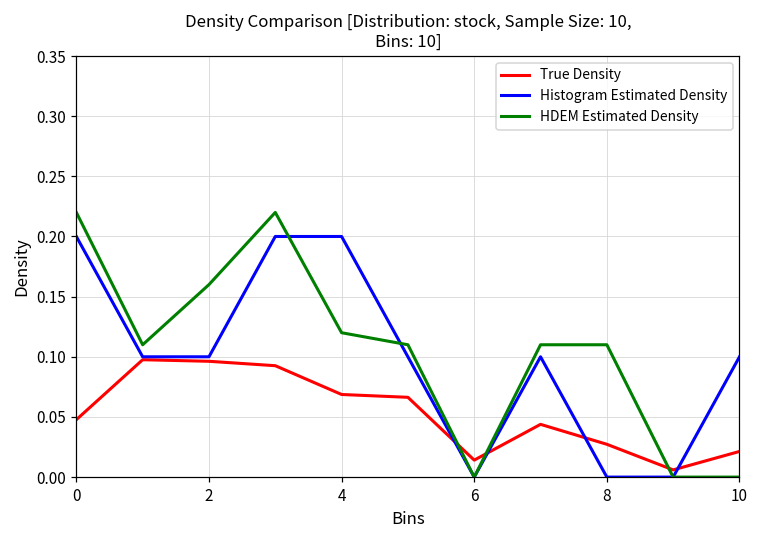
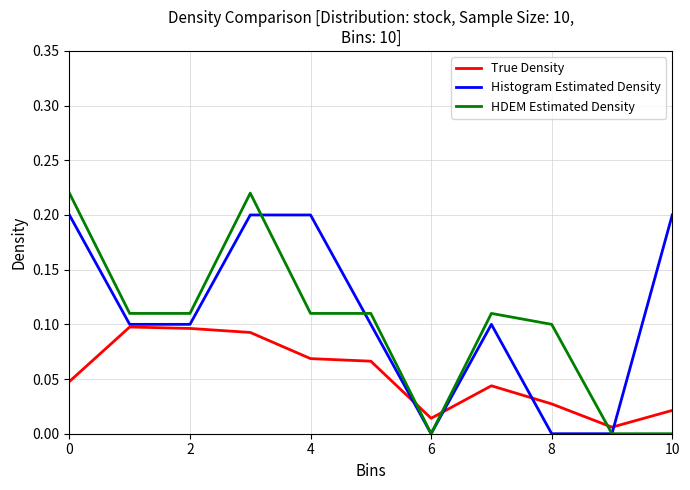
  {
    "True Density": {
      "0": 0.05,
      "2": 0.096,
      "4": 0.07,
      "6": 0.014,
      "8": 0.027,
      "10": 0.02
    },
    "Histogram Estimated Density": {
      "0": 0.2,
      "2": 0.1,
      "4": 0.2,
      "8": 0.0,
-     "10": 0.1
+     "10": 0.2
    },
    "HDEM Estimated Density": {
      "0": 0.22,
-     "2": 0.16,
-     "4": 0.12,
-     "8": 0.11,
+     "2": 0.11,
+     "4": 0.11,
+     "8": 0.10,
      "10": 0.00
    }
  }
